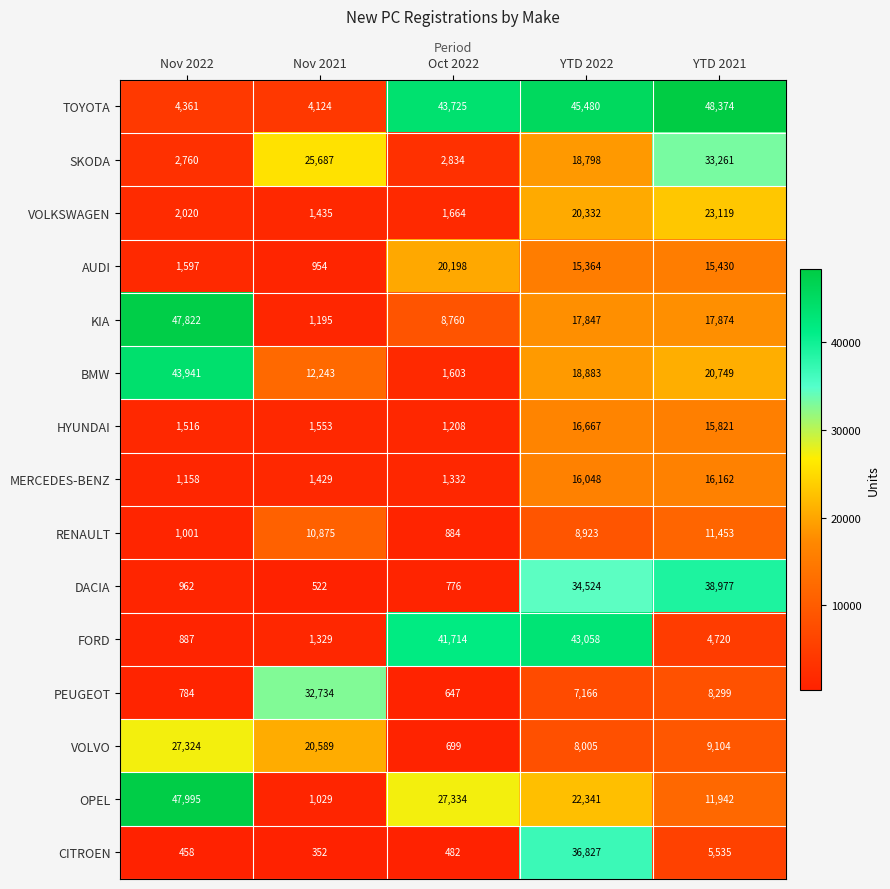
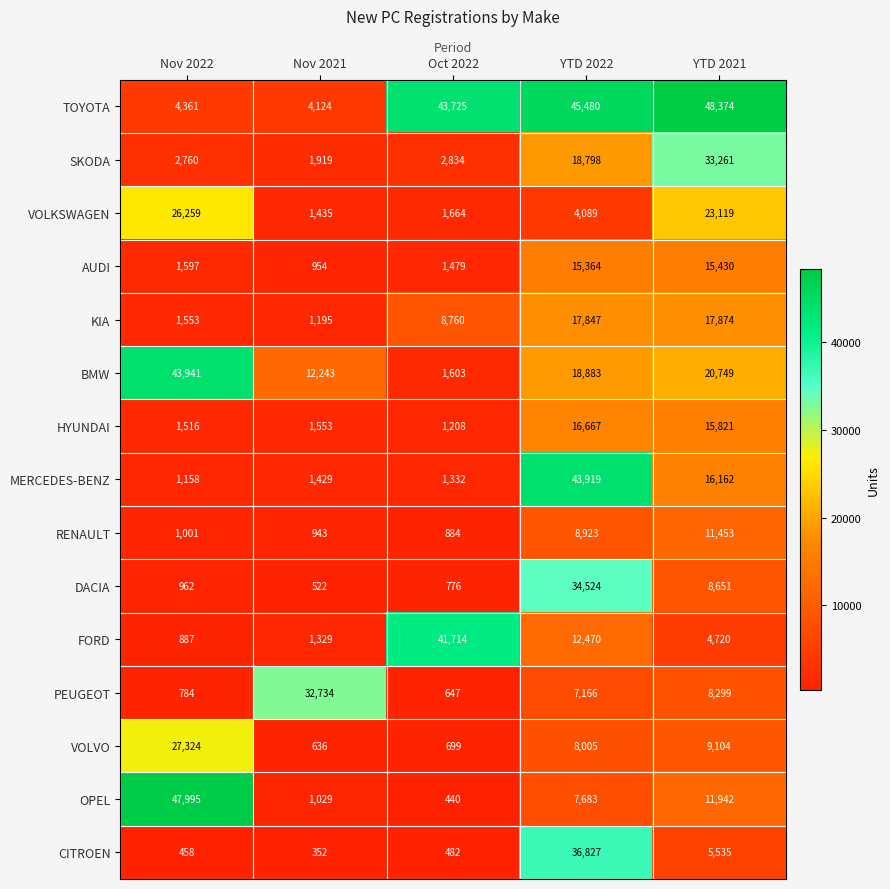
  {
    "TOYOTA": {
      "Nov 2022": "4,361",
      "Nov 2021": "4,124",
      "Oct 2022": "43,725",
      "YTD 2022": "45,480",
      "YTD 2021": "48,374"
    },
    "SKODA": {
      "Nov 2022": "2,760",
-     "Nov 2021": "25,687",
+     "Nov 2021": "1,919",
      "Oct 2022": "2,834",
      "YTD 2022": "18,798",
      "YTD 2021": "33,261"
    },
    "VOLKSWAGEN": {
-     "Nov 2022": "2,020",
+     "Nov 2022": "26,259",
      "Nov 2021": "1,435",
      "Oct 2022": "1,664",
-     "YTD 2022": "20,332",
+     "YTD 2022": "4,089",
      "YTD 2021": "23,119"
    },
    "AUDI": {
      "Nov 2022": "1,597",
      "Nov 2021": "954",
-     "Oct 2022": "20,198",
+     "Oct 2022": "1,479",
      "YTD 2022": "15,364",
      "YTD 2021": "15,430"
    },
    "KIA": {
-     "Nov 2022": "47,822",
+     "Nov 2022": "1,553",
      "Nov 2021": "1,195",
      "Oct 2022": "8,760",
      "YTD 2022": "17,847",
      "YTD 2021": "17,874"
    },
    "BMW": {
      "Nov 2022": "43,941",
      "Nov 2021": "12,243",
      "Oct 2022": "1,603",
      "YTD 2022": "18,883",
      "YTD 2021": "20,749"
    },
    "HYUNDAI": {
      "Nov 2022": "1,516",
      "Nov 2021": "1,553",
      "Oct 2022": "1,208",
      "YTD 2022": "16,667",
      "YTD 2021": "15,821"
    },
    "MERCEDES-BENZ": {
      "Nov 2022": "1,158",
      "Nov 2021": "1,429",
      "Oct 2022": "1,332",
-     "YTD 2022": "16,048",
+     "YTD 2022": "43,919",
      "YTD 2021": "16,162"
    },
    "RENAULT": {
      "Nov 2022": "1,001",
-     "Nov 2021": "10,875",
+     "Nov 2021": "943",
      "Oct 2022": "884",
      "YTD 2022": "8,923",
      "YTD 2021": "11,453"
    },
    "DACIA": {
      "Nov 2022": "962",
      "Nov 2021": "522",
      "Oct 2022": "776",
      "YTD 2022": "34,524",
-     "YTD 2021": "38,977"
+     "YTD 2021": "8,651"
    },
    "FORD": {
      "Nov 2022": "887",
      "Nov 2021": "1,329",
      "Oct 2022": "41,714",
-     "YTD 2022": "43,058",
+     "YTD 2022": "12,470",
      "YTD 2021": "4,720"
    },
    "PEUGEOT": {
      "Nov 2022": "784",
      "Nov 2021": "32,734",
      "Oct 2022": "647",
      "YTD 2022": "7,166",
      "YTD 2021": "8,299"
    },
    "VOLVO": {
      "Nov 2022": "27,324",
-     "Nov 2021": "20,589",
+     "Nov 2021": "636",
      "Oct 2022": "699",
      "YTD 2022": "8,005",
      "YTD 2021": "9,104"
    },
    "OPEL": {
      "Nov 2022": "47,995",
      "Nov 2021": "1,029",
-     "Oct 2022": "27,334",
-     "YTD 2022": "22,341",
+     "Oct 2022": "440",
+     "YTD 2022": "7,683",
      "YTD 2021": "11,942"
    },
    "CITROEN": {
      "Nov 2022": "458",
      "Nov 2021": "352",
      "Oct 2022": "482",
      "YTD 2022": "36,827",
      "YTD 2021": "5,535"
    }
  }
